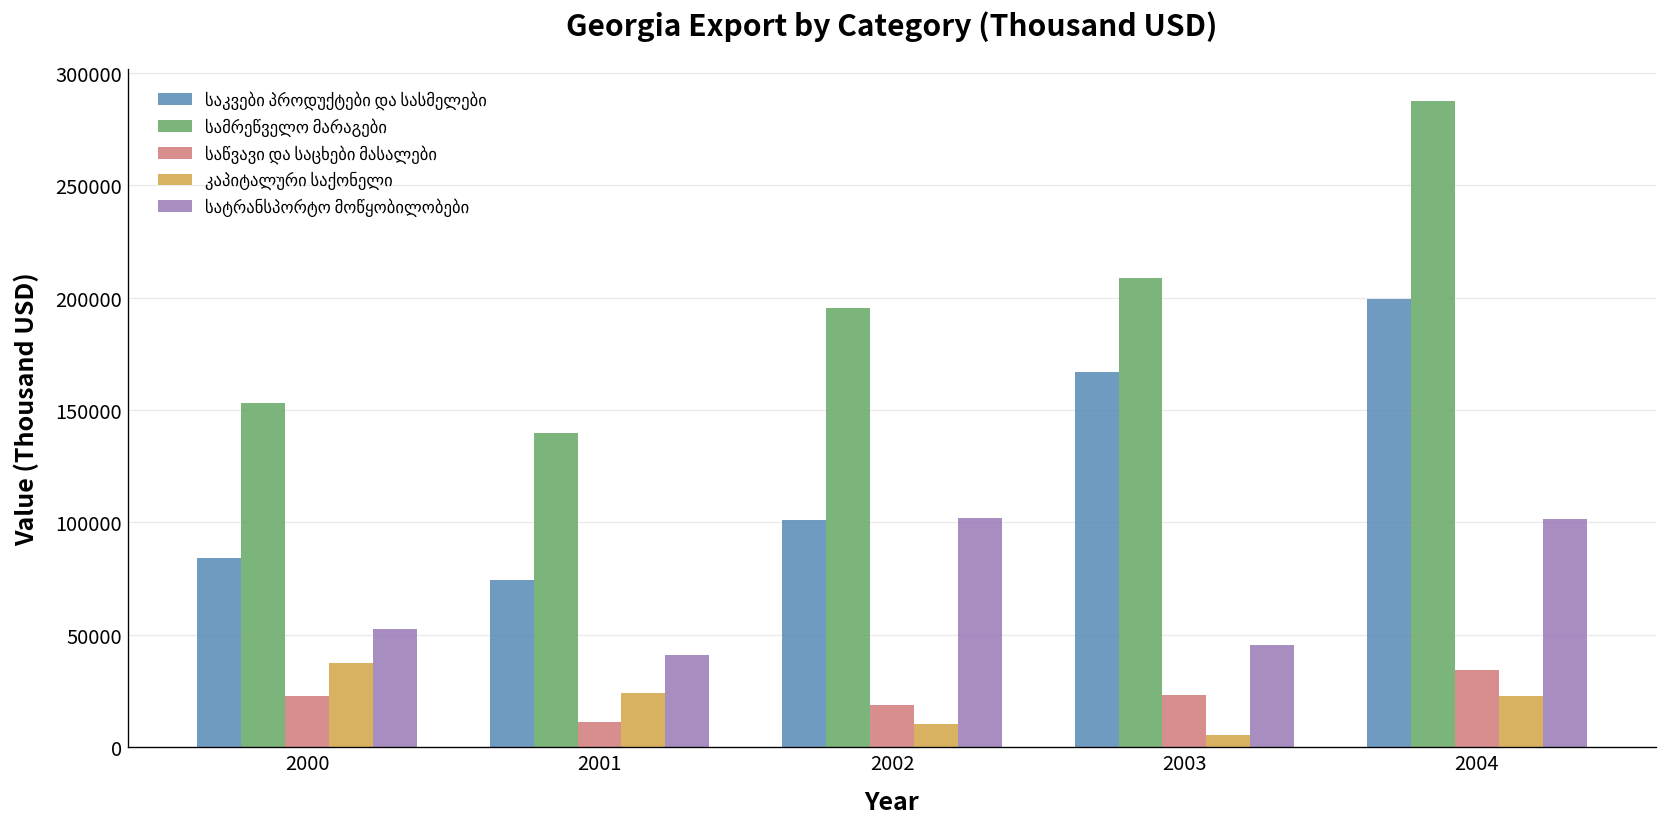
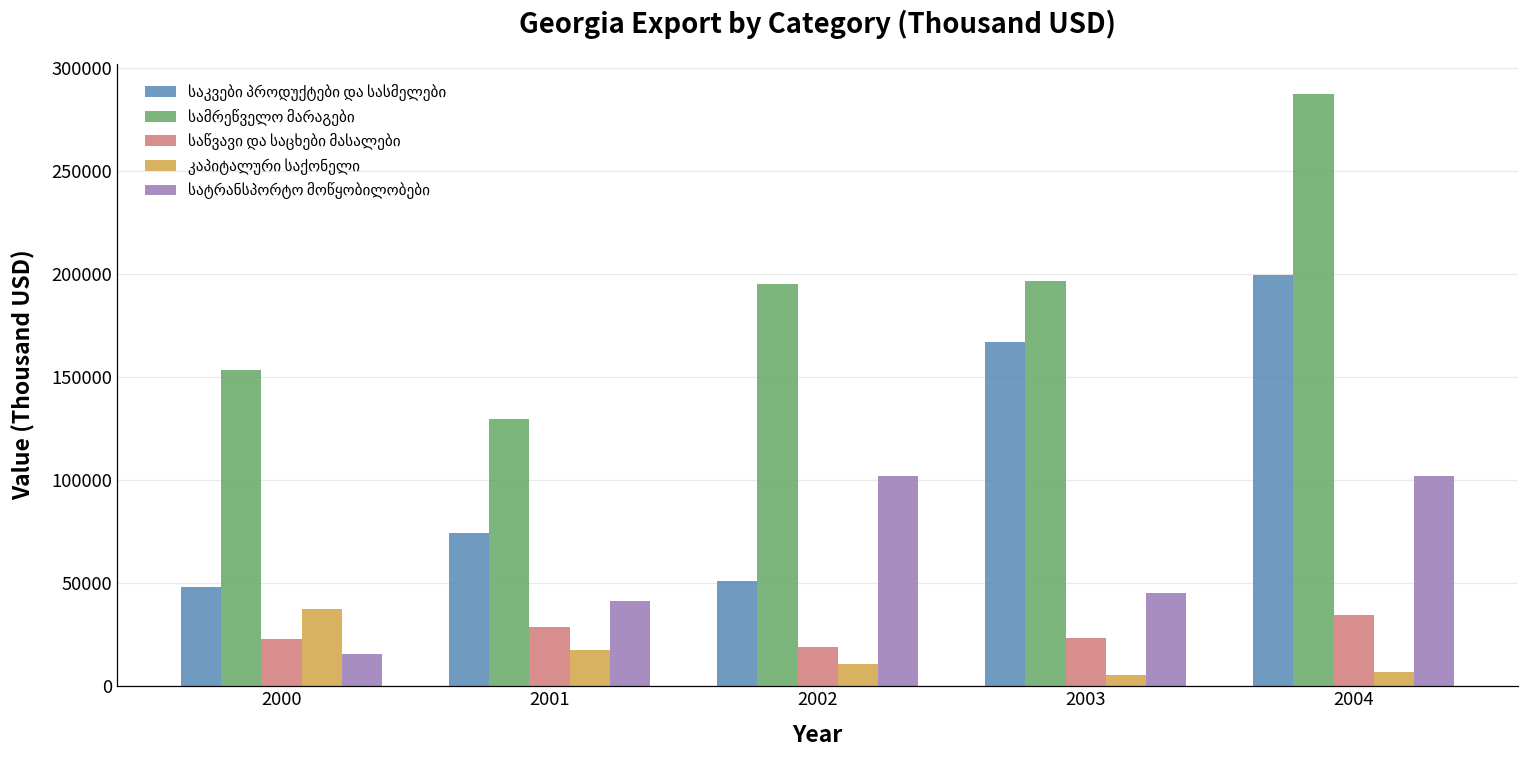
  {
    "საკვები პროდუქტები და სასმელები": {
-     "2000": 84000,
+     "2000": 48000,
      "2001": 74000,
-     "2002": 101000,
+     "2002": 51000,
      "2003": 167000,
      "2004": 199000
    },
    "სამრეწველო მარაგები": {
      "2000": 153000,
-     "2001": 140000,
+     "2001": 129000,
      "2002": 195000,
-     "2003": 209000,
+     "2003": 197000,
      "2004": 288000
    },
    "საწვავი და საცხები მასალები": {
      "2000": 23000,
-     "2001": 11000,
+     "2001": 29000,
      "2002": 19000,
      "2003": 23000,
      "2004": 34000
    },
    "კაპიტალური საქონელი": {
      "2000": 37000,
-     "2001": 24000,
+     "2001": 17000,
      "2002": 10000,
      "2003": 5000,
-     "2004": 23000
+     "2004": 7000
    },
    "სატრანსპორტო მოწყობილობები": {
-     "2000": 52000,
+     "2000": 15000,
      "2001": 41000,
      "2002": 102000,
      "2003": 45000,
      "2004": 102000
    }
  }
